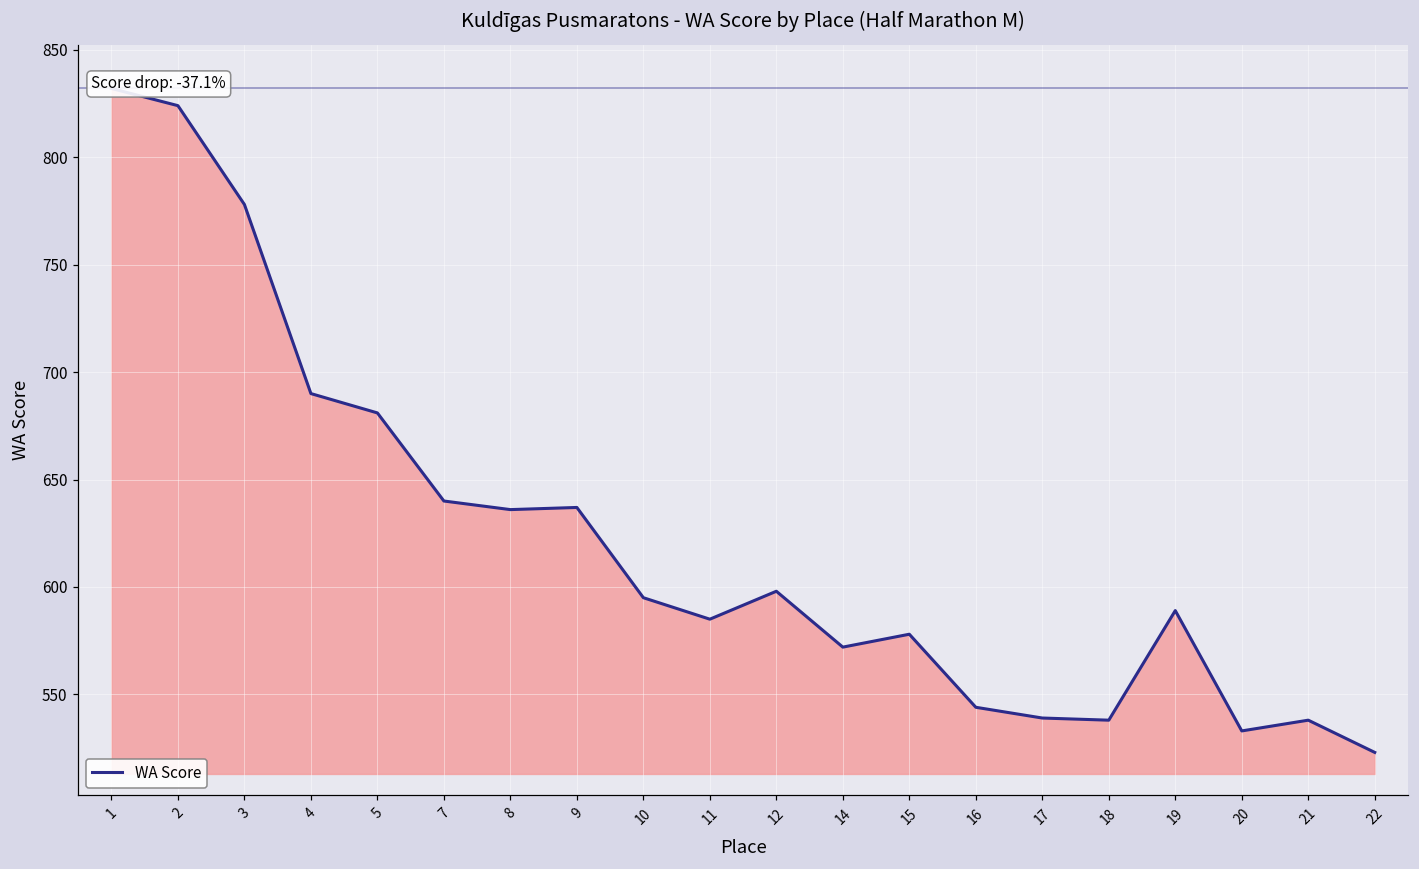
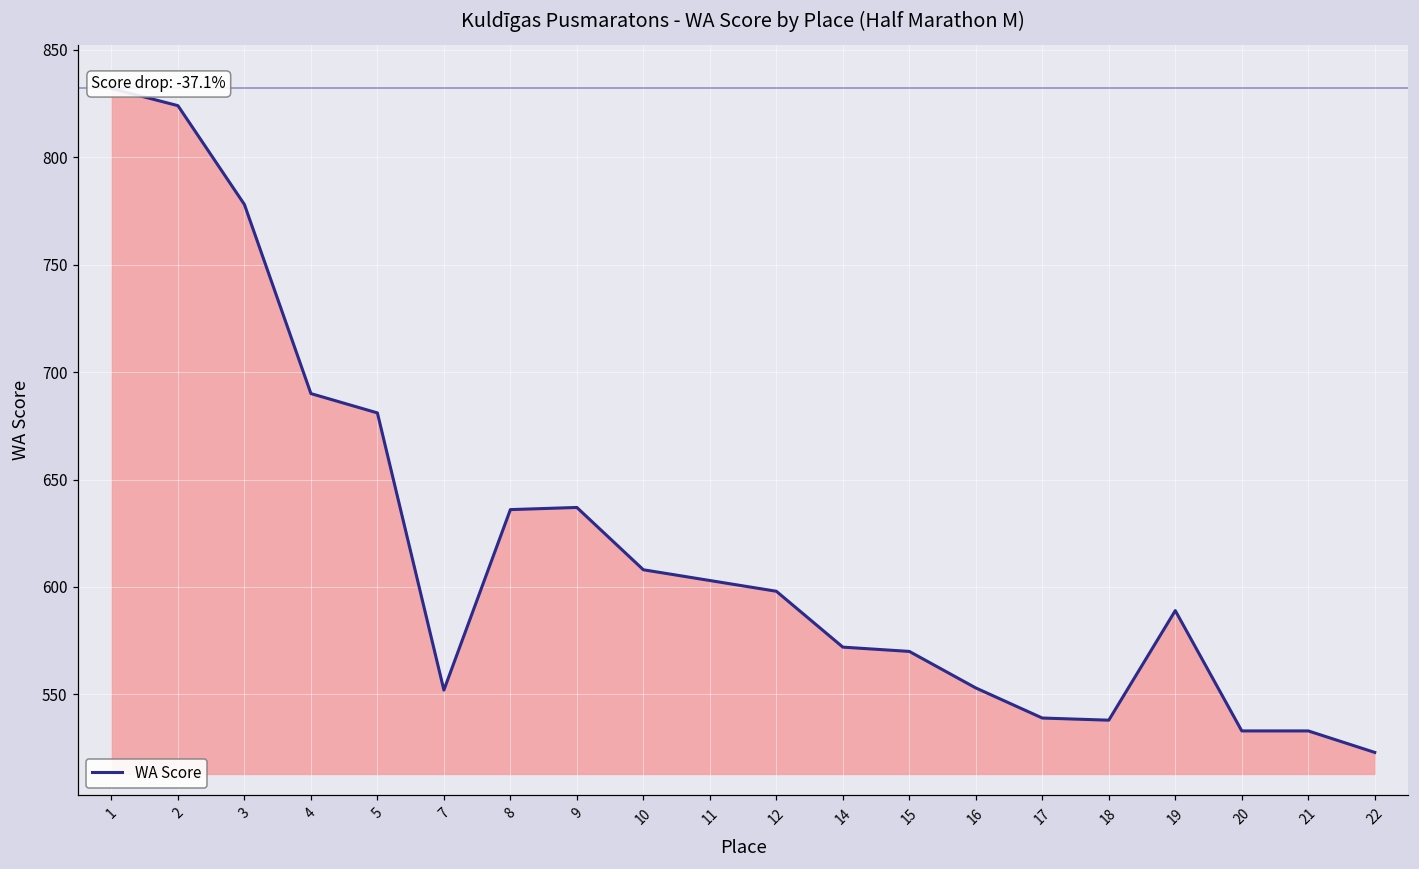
  {
    "2": 824,
    "3": 778,
    "4": 690,
    "5": 681,
-   "7": 640,
+   "7": 552,
    "8": 636,
    "9": 637,
-   "10": 595,
-   "11": 585,
+   "10": 608,
+   "11": 603,
    "12": 598,
    "14": 572,
-   "15": 578,
-   "16": 544,
+   "15": 570,
+   "16": 553,
    "17": 539,
    "18": 538,
    "19": 589,
    "20": 533,
-   "21": 538,
+   "21": 533,
    "22": 523
  }
